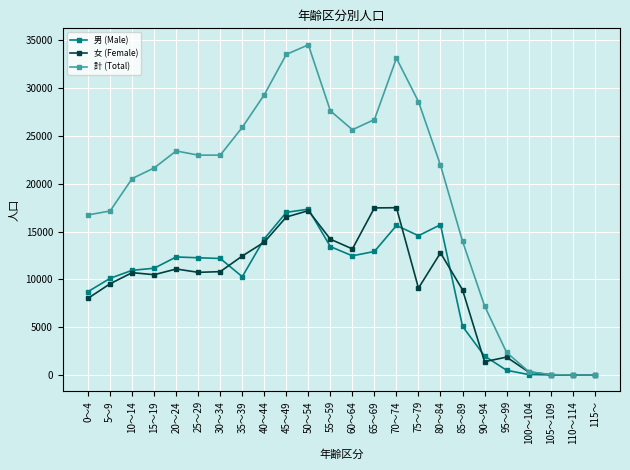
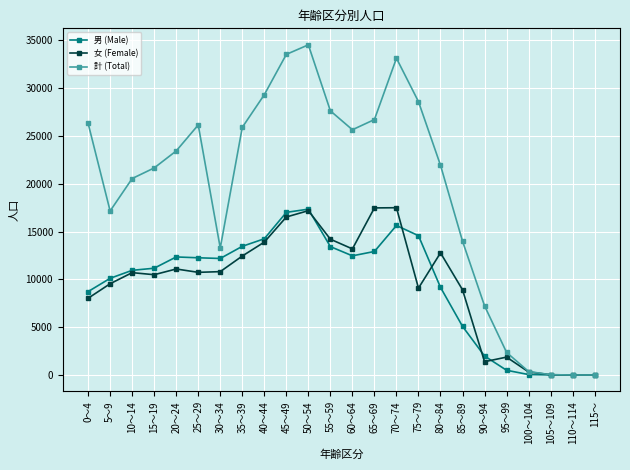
  {
    "男 (Male)": {
      "0～4": 9000,
      "5～9": 10000,
      "15～19": 11000,
      "20～24": 12000,
      "25～29": 12000,
      "30～34": 12000,
-     "35～39": 10000,
+     "35～39": 13000,
      "40～44": 14000,
      "45～49": 17000,
      "55～59": 13000,
      "60～64": 12000,
      "65～69": 13000,
      "70～74": 16000,
      "75～79": 15000,
-     "80～84": 16000,
+     "80～84": 9000,
      "85～89": 5000,
      "90～94": 2000,
      "95～99": 0,
      "100～104": 0
    },
    "女 (Female)": {
      "0～4": 8000,
      "5～9": 10000,
      "15～19": 10000,
      "20～24": 11000,
      "25～29": 11000,
      "30～34": 11000,
      "35～39": 12000,
      "40～44": 14000,
      "45～49": 17000,
      "55～59": 14000,
      "60～64": 13000,
      "65～69": 17000,
      "70～74": 17000,
      "75～79": 9000,
      "80～84": 13000,
      "85～89": 9000,
      "90～94": 1000,
      "95～99": 2000
    },
    "計 (Total)": {
-     "0～4": 17000,
+     "0～4": 26000,
      "5～9": 17000,
      "10～14": 21000,
      "15～19": 22000,
      "20～24": 23000,
-     "25～29": 23000,
-     "30～34": 23000,
+     "25～29": 26000,
+     "30～34": 13000,
      "35～39": 26000,
      "40～44": 29000,
      "45～49": 34000,
      "50～54": 35000,
      "55～59": 28000,
      "60～64": 26000,
      "65～69": 27000,
      "70～74": 33000,
      "75～79": 29000,
      "80～84": 22000,
      "85～89": 14000,
      "90～94": 7000,
      "95～99": 2000
    }
  }
